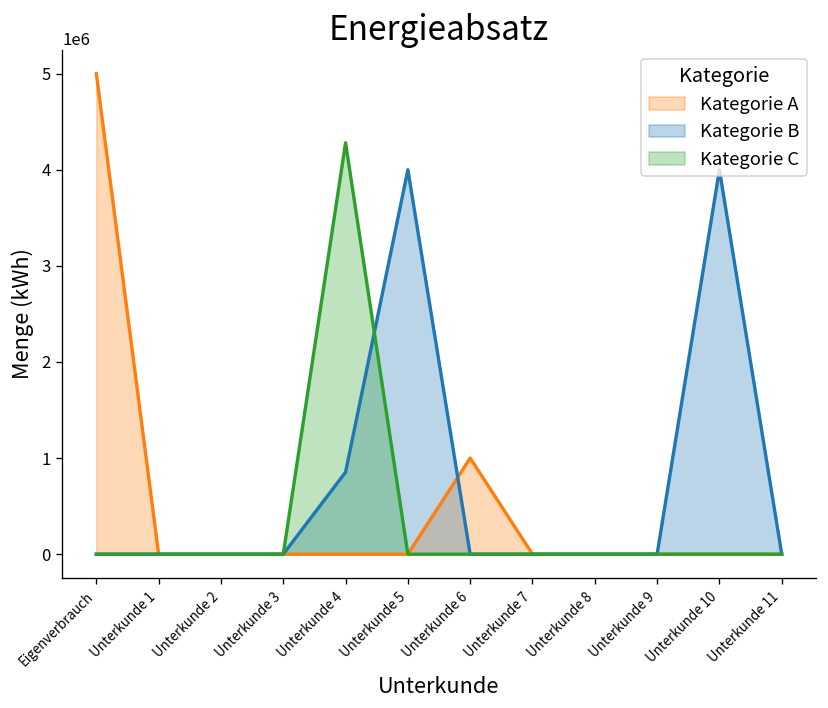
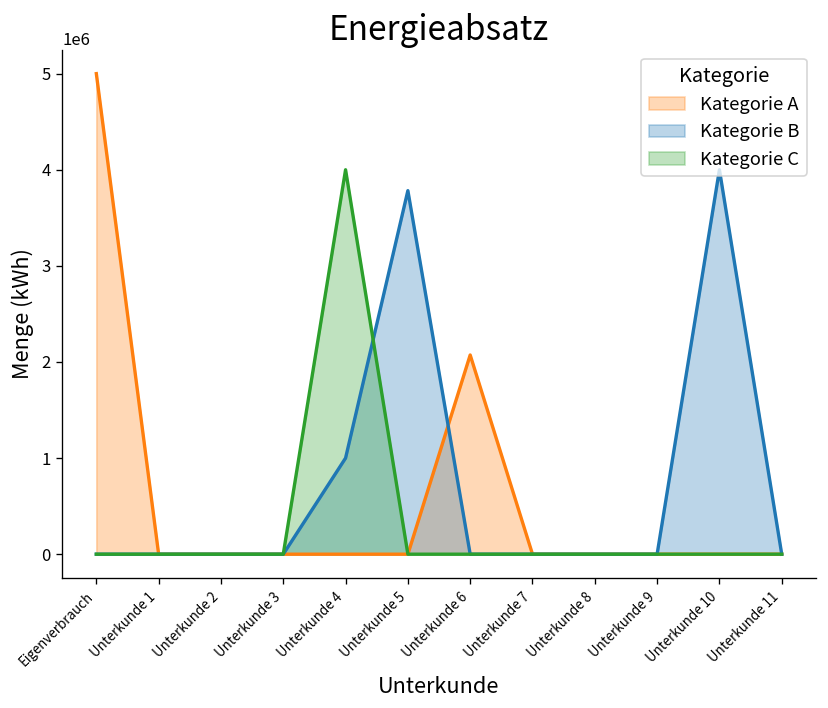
  {
    "Kategorie A": {
      "Eigenverbrauch": 5000000,
      "Unterkunde 4": 0,
-     "Unterkunde 6": 1000000
+     "Unterkunde 6": 2100000
    },
    "Kategorie B": {
-     "Unterkunde 4": 900000,
-     "Unterkunde 5": 4000000
+     "Unterkunde 4": 1000000,
+     "Unterkunde 5": 3800000
    },
    "Kategorie C": {
-     "Unterkunde 4": 4300000
+     "Unterkunde 4": 4000000
    }
  }
